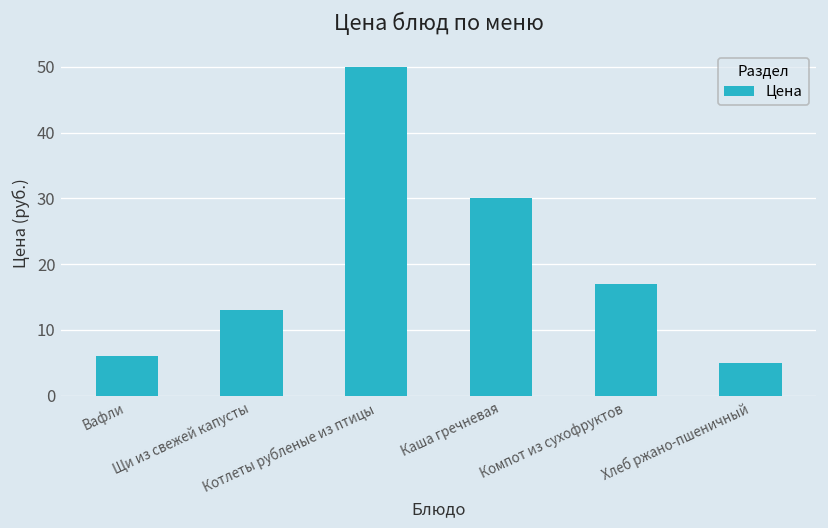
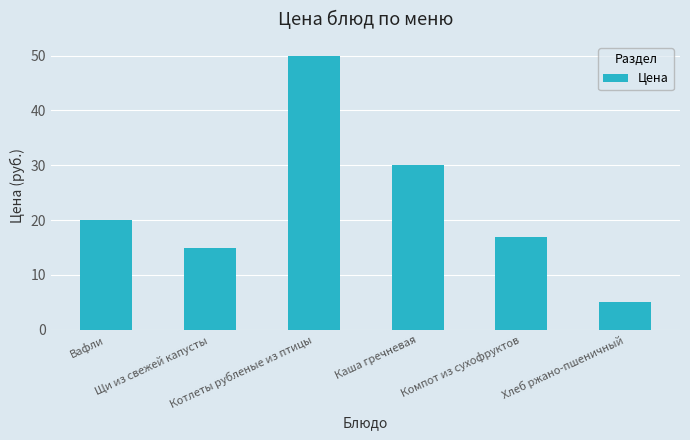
  {
-   "Вафли": 6,
-   "Щи из свежей капусты": 13,
+   "Вафли": 20,
+   "Щи из свежей капусты": 15,
    "Котлеты рубленые из птицы": 50,
    "Каша гречневая": 30,
    "Компот из сухофруктов": 17,
    "Хлеб ржано-пшеничный": 5
  }
